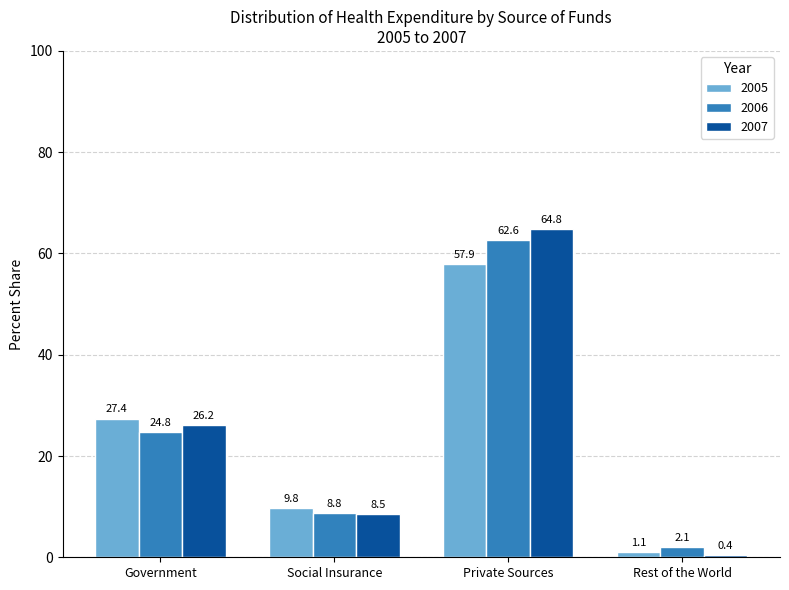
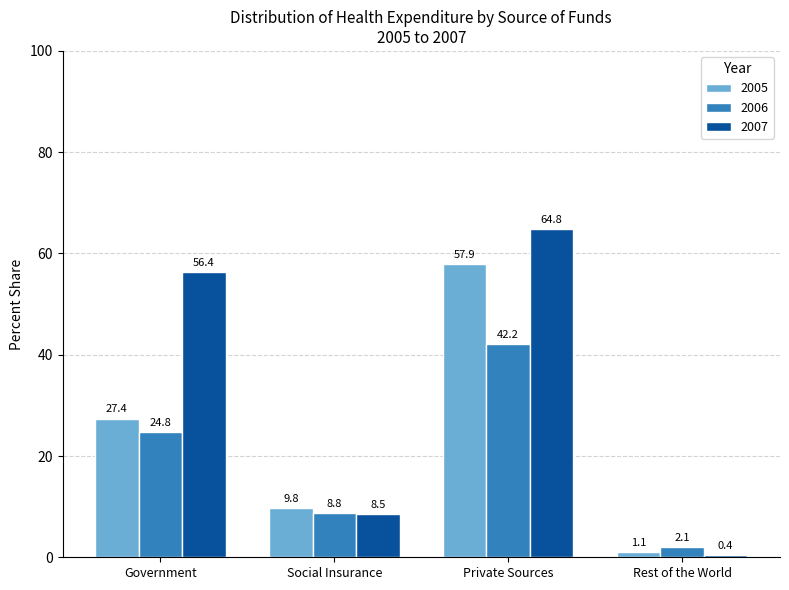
  {
    "2005": {
      "Government": 27.4,
      "Social Insurance": 9.8,
      "Private Sources": 57.9,
      "Rest of the World": 1.1
    },
    "2006": {
      "Government": 24.8,
      "Social Insurance": 8.8,
-     "Private Sources": 62.6,
+     "Private Sources": 42.2,
      "Rest of the World": 2.1
    },
    "2007": {
-     "Government": 26.2,
+     "Government": 56.4,
      "Social Insurance": 8.5,
      "Private Sources": 64.8,
      "Rest of the World": 0.4
    }
  }
